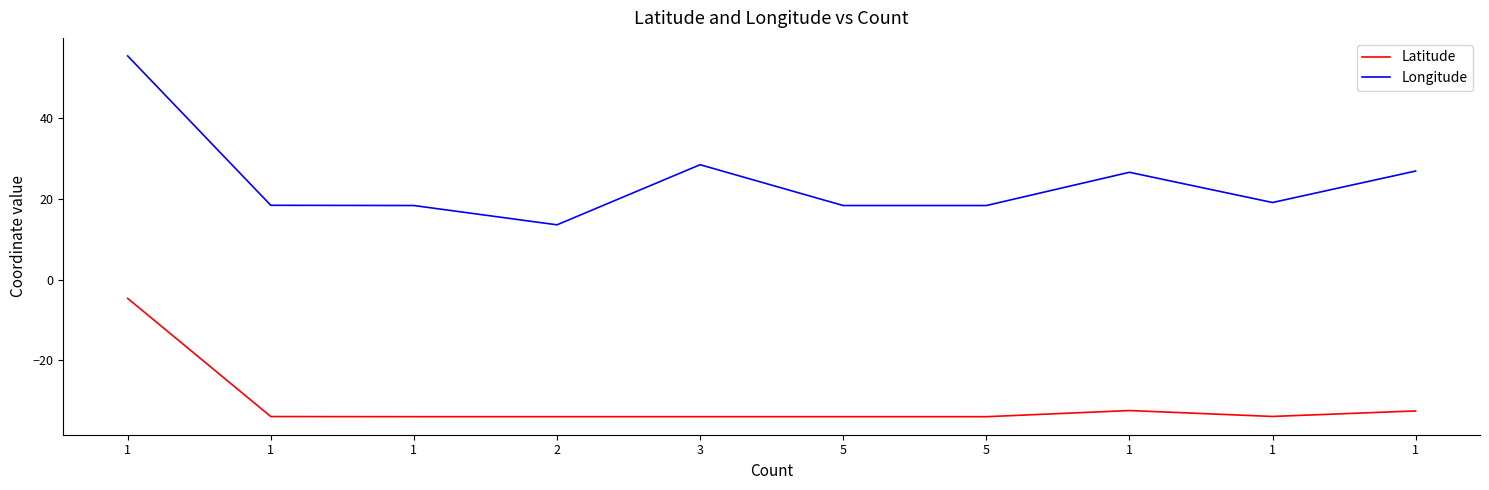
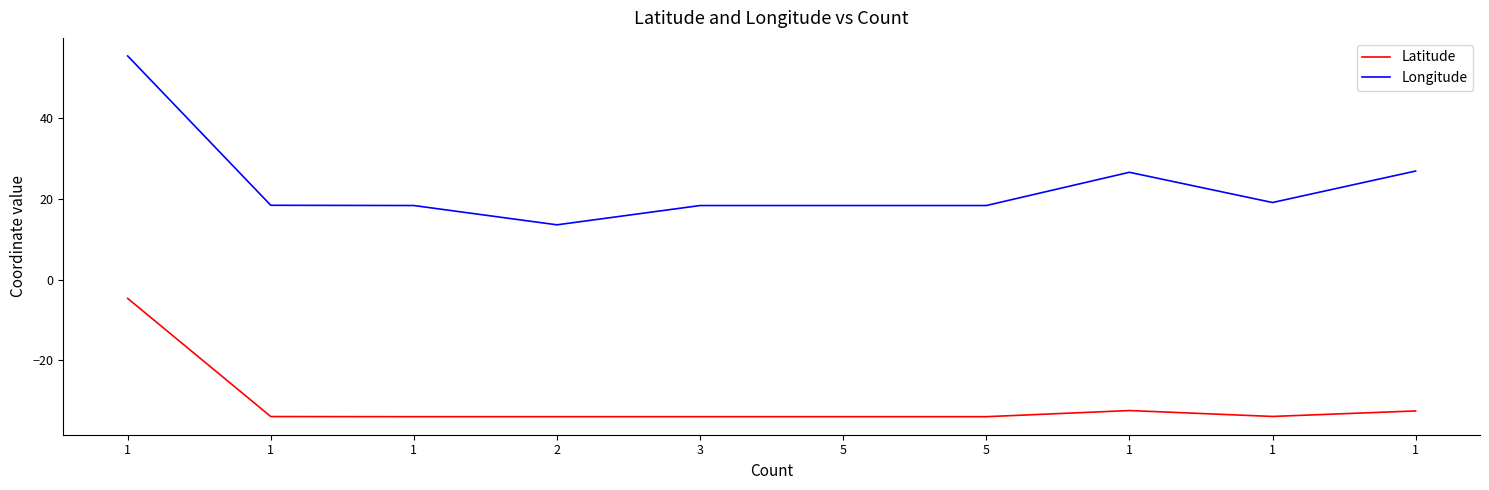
  {
    "Latitude": {
      "2": -34,
      "3": -34
    },
    "Longitude": {
      "2": 14,
-     "3": 28
+     "3": 18
    }
  }
